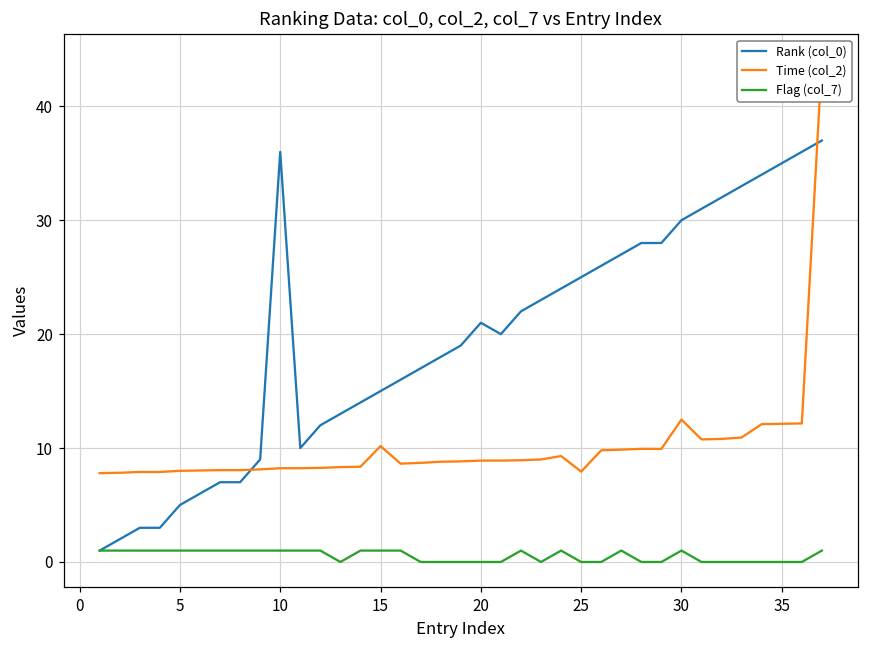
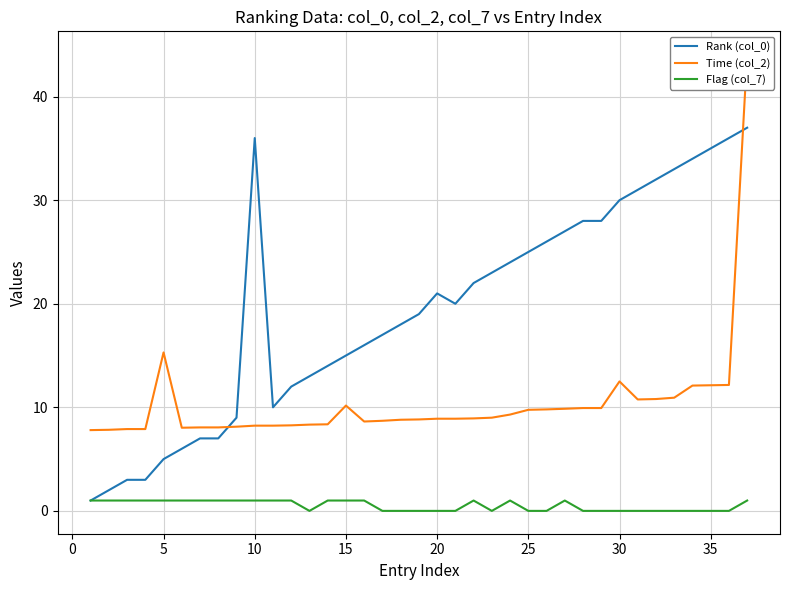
  {
    "Rank (col_0)": {
      "5": 5.0,
      "10": 36.0,
      "15": 15.0,
      "20": 21.0,
      "25": 25.0,
      "30": 30.0,
      "35": 35.0
    },
    "Time (col_2)": {
-     "5": 8.0,
+     "5": 15.3,
      "10": 8.2,
      "15": 10.2,
      "20": 8.9,
-     "25": 7.9,
+     "25": 9.8,
      "30": 12.5,
      "35": 12.1
    },
    "Flag (col_7)": {
      "5": 1,
      "10": 1,
      "15": 1,
      "20": 0,
      "25": 0,
-     "30": 1,
+     "30": 0,
      "35": 0
    }
  }
